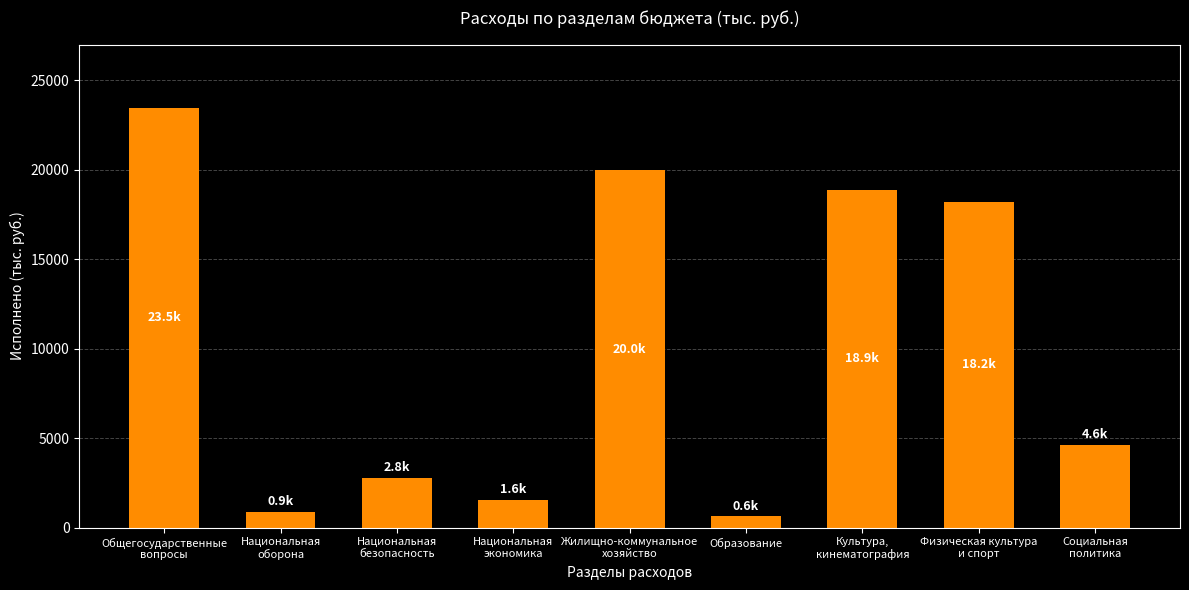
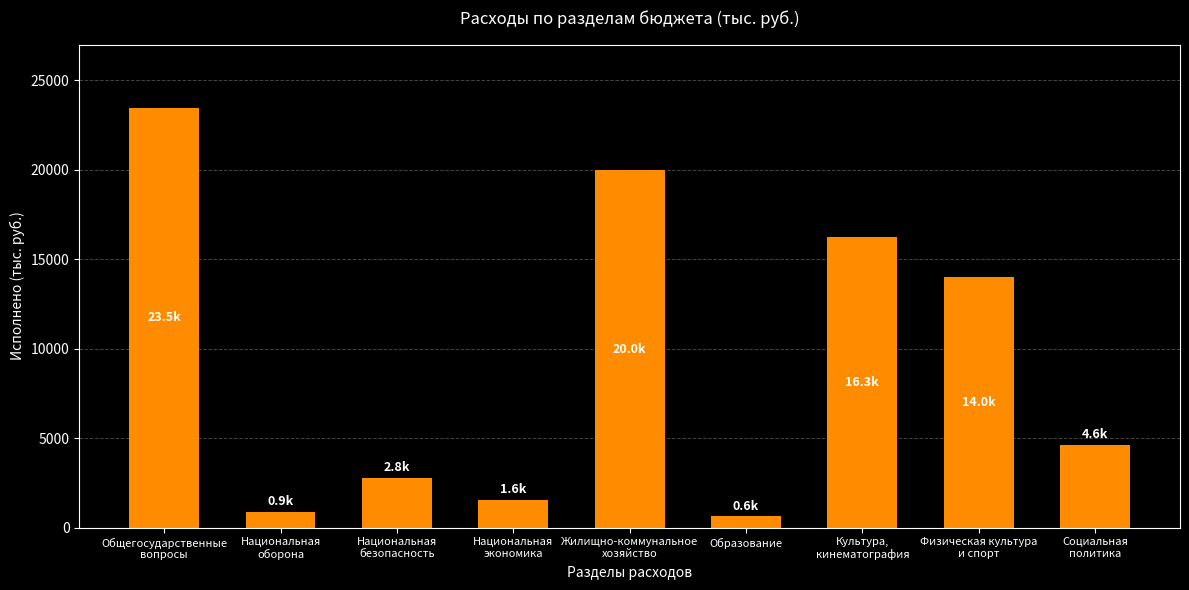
  {
    "Общегосударственные вопросы": "23.5k",
    "Национальная оборона": "0.9k",
    "Национальная безопасность": "2.8k",
    "Национальная экономика": "1.6k",
    "Жилищно-коммунальное хозяйство": "20.0k",
    "Образование": "0.6k",
-   "Культура, кинематография": "18.9k",
-   "Физическая культура и спорт": "18.2k",
+   "Культура, кинематография": "16.3k",
+   "Физическая культура и спорт": "14.0k",
    "Социальная политика": "4.6k"
  }
